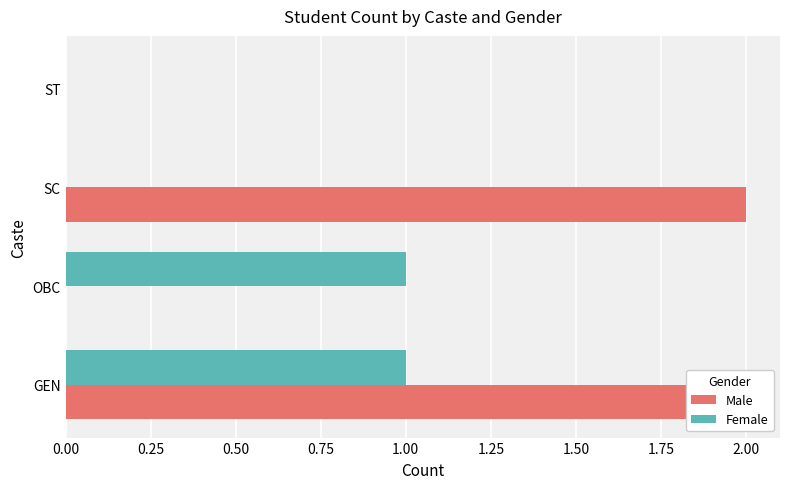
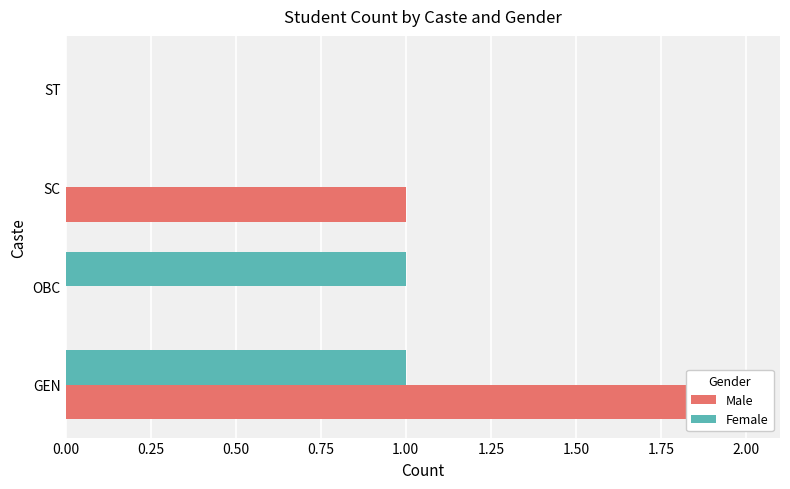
  {
    "Male": {
      "ST": 0,
-     "SC": 2,
+     "SC": 1,
      "OBC": 0
    },
    "Female": {
      "ST": 0,
      "SC": 0,
      "OBC": 1,
      "GEN": 1
    }
  }
